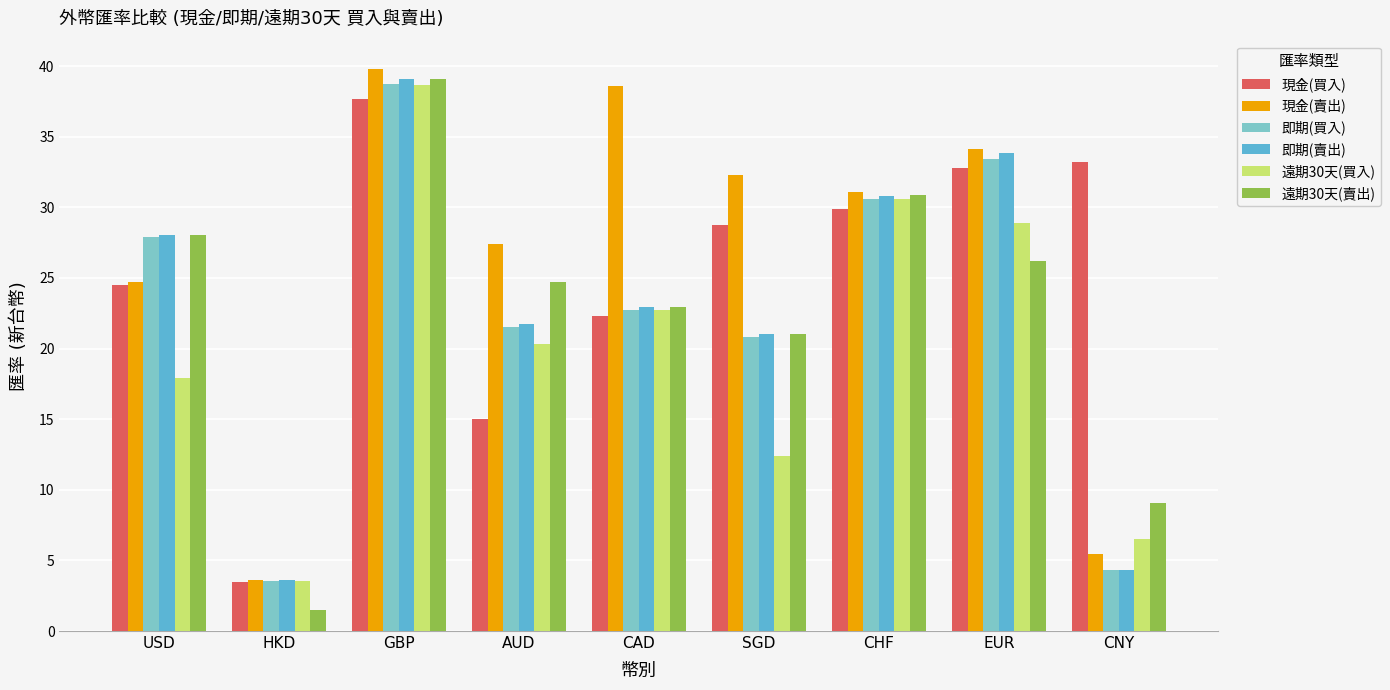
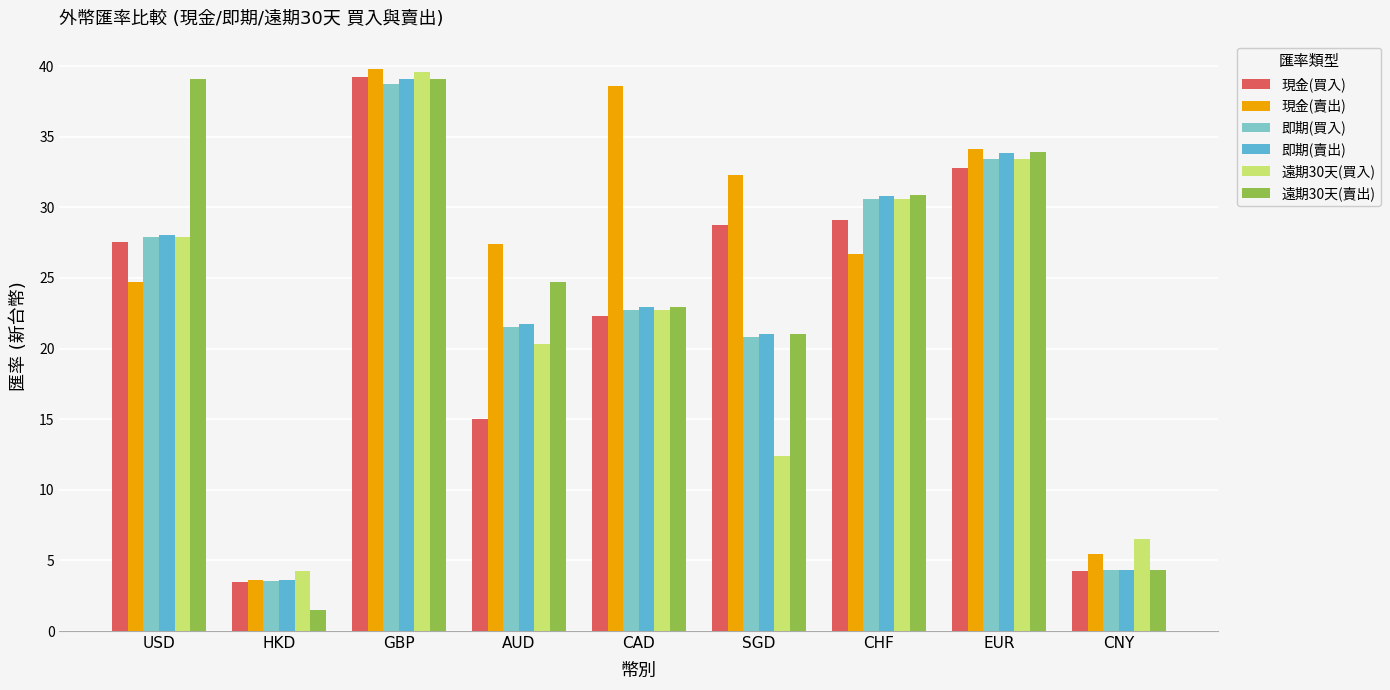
  {
    "現金(買入)": {
-     "USD": 24.5,
+     "USD": 27.6,
      "HKD": 3.4,
-     "GBP": 37.7,
+     "GBP": 39.2,
      "AUD": 15.0,
      "CAD": 22.3,
      "SGD": 28.8,
-     "CHF": 29.9,
+     "CHF": 29.1,
      "EUR": 32.8,
-     "CNY": 33.2
+     "CNY": 4.2
    },
    "現金(賣出)": {
      "USD": 24.7,
      "HKD": 3.6,
      "GBP": 39.8,
      "AUD": 27.4,
      "CAD": 38.6,
      "SGD": 32.3,
-     "CHF": 31.1,
+     "CHF": 26.7,
      "EUR": 34.2,
      "CNY": 5.5
    },
    "遠期30天(買入)": {
-     "USD": 17.9,
-     "HKD": 3.6,
-     "GBP": 38.7,
+     "USD": 27.9,
+     "HKD": 4.3,
+     "GBP": 39.6,
      "AUD": 20.3,
      "CAD": 22.7,
      "SGD": 12.4,
      "CHF": 30.6,
-     "EUR": 28.9,
+     "EUR": 33.5,
      "CNY": 6.5
    },
    "遠期30天(賣出)": {
-     "USD": 28.0,
+     "USD": 39.1,
      "HKD": 1.5,
      "GBP": 39.1,
      "AUD": 24.7,
      "CAD": 22.9,
      "SGD": 21.0,
      "CHF": 30.9,
-     "EUR": 26.2,
-     "CNY": 9.1
+     "EUR": 33.9,
+     "CNY": 4.3
    }
  }
